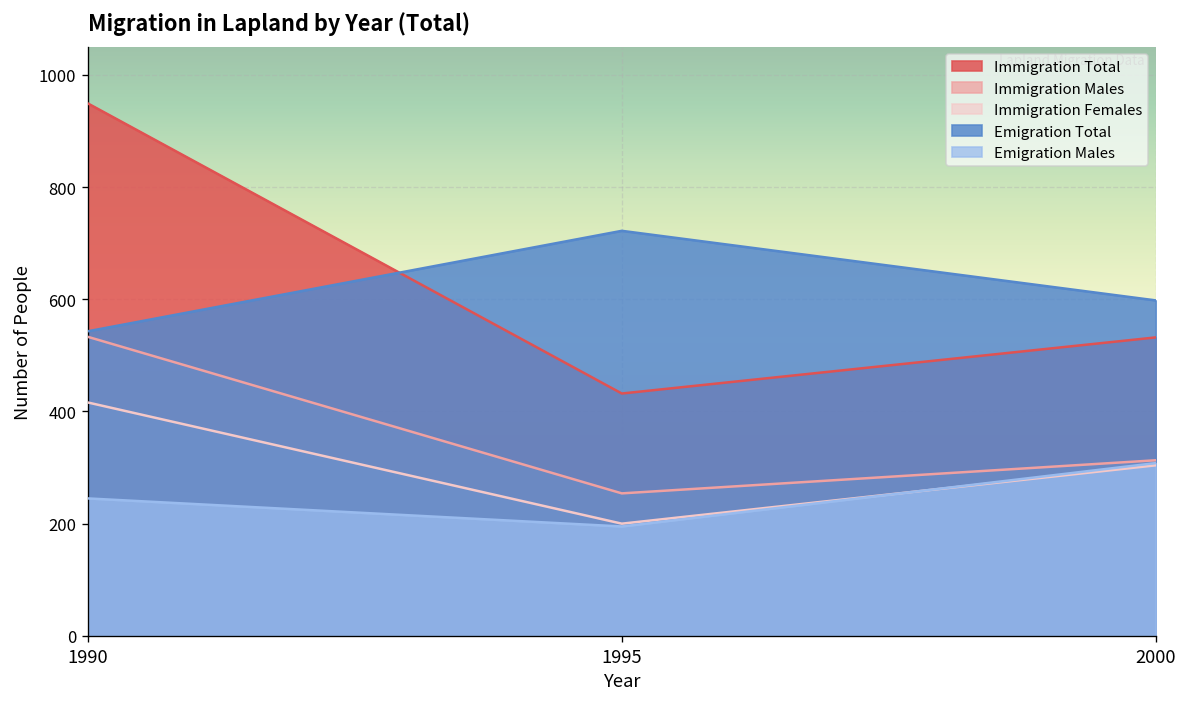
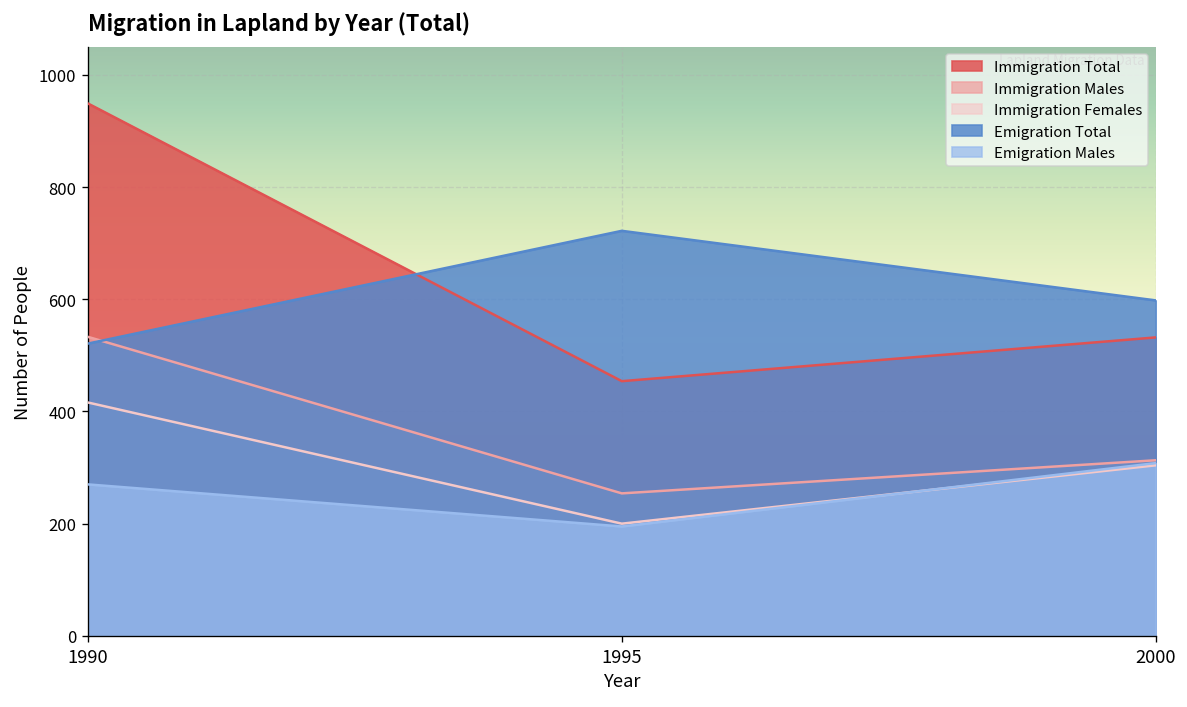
  {
    "Immigration Total": {
      "1990": 950,
-     "1995": 430,
+     "1995": 450,
      "2000": 530
    },
    "Emigration Total": {
-     "1990": 540,
+     "1990": 520,
      "1995": 720,
      "2000": 600
    },
    "Emigration Males": {
-     "1990": 250
+     "1990": 270
    }
  }
